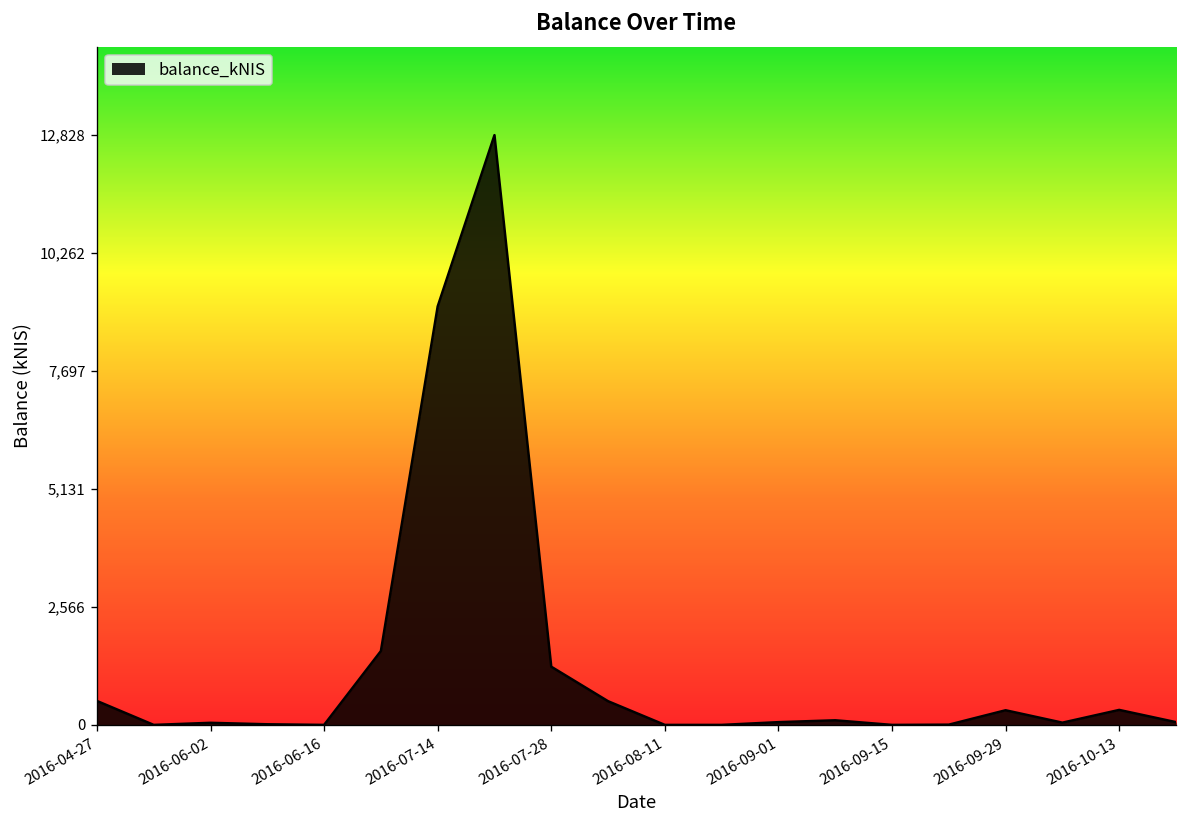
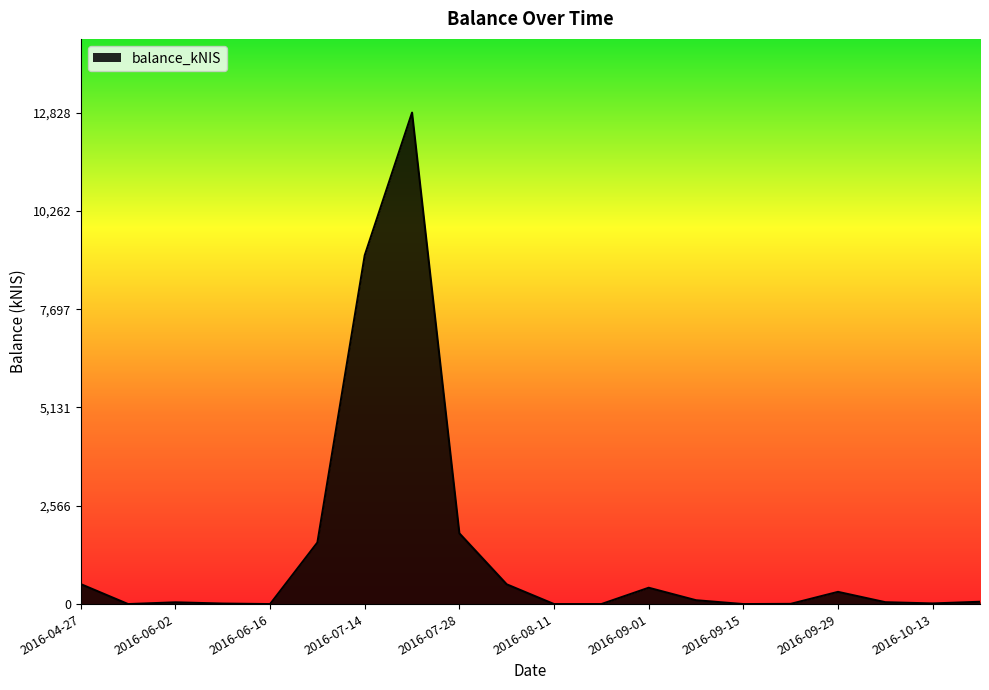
  {
    "2016-04-27": "500",
    "2016-06-02": "0",
    "2016-06-16": "0",
    "2016-07-14": "9,100",
-   "2016-07-28": "1,300",
+   "2016-07-28": "1,800",
    "2016-08-11": "0",
-   "2016-09-01": "100",
+   "2016-09-01": "400",
    "2016-09-15": "0",
    "2016-09-29": "300",
-   "2016-10-13": "300"
+   "2016-10-13": "0"
  }
